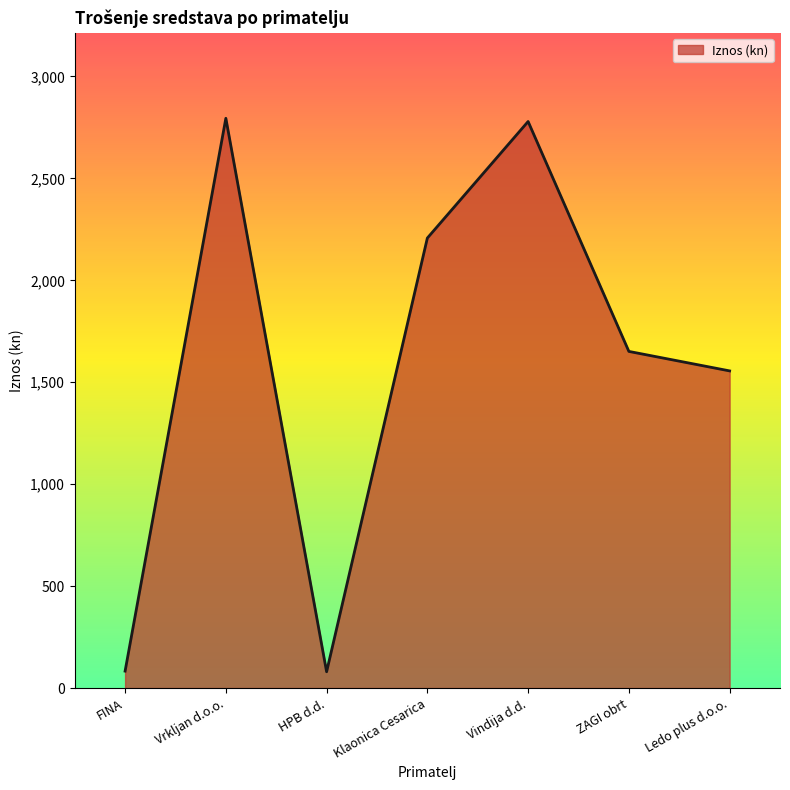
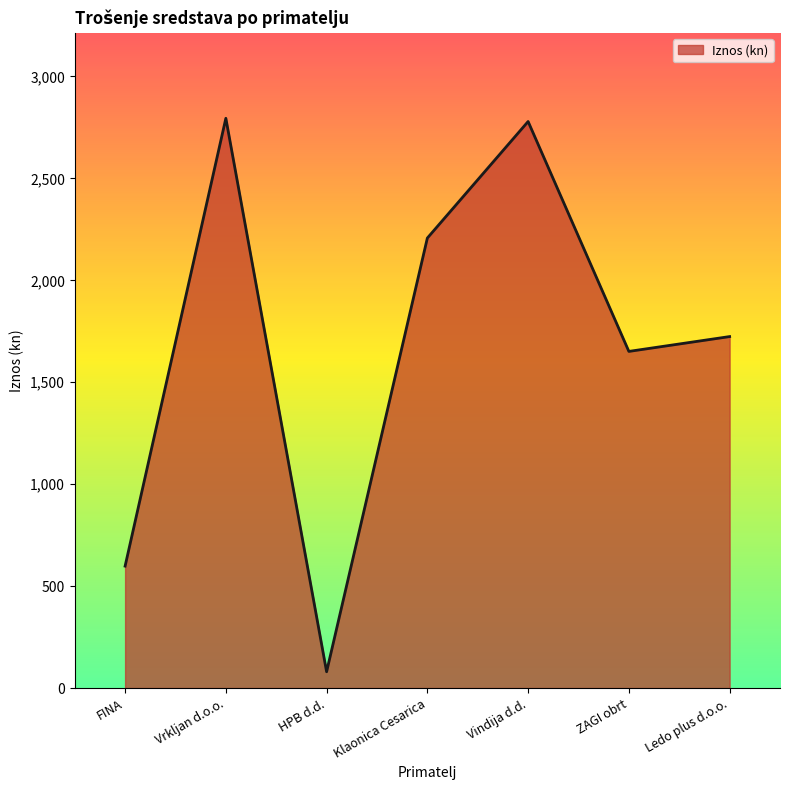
  {
-   "FINA": "80",
+   "FINA": "600",
    "Vrkljan d.o.o.": "2,790",
    "HPB d.d.": "80",
    "Klaonica Cesarica": "2,210",
    "Vindija d.d.": "2,780",
    "ZAGI obrt": "1,650",
-   "Ledo plus d.o.o.": "1,560"
+   "Ledo plus d.o.o.": "1,720"
  }
